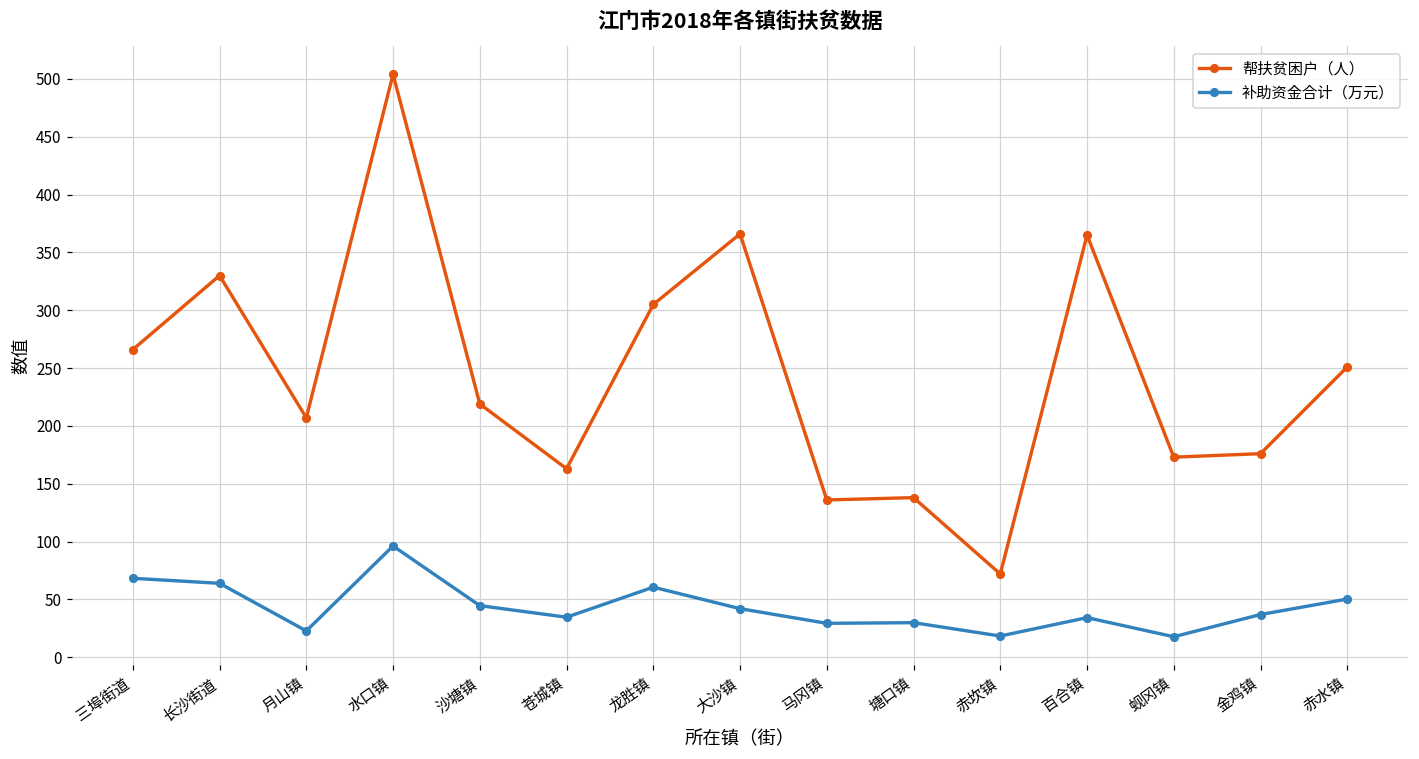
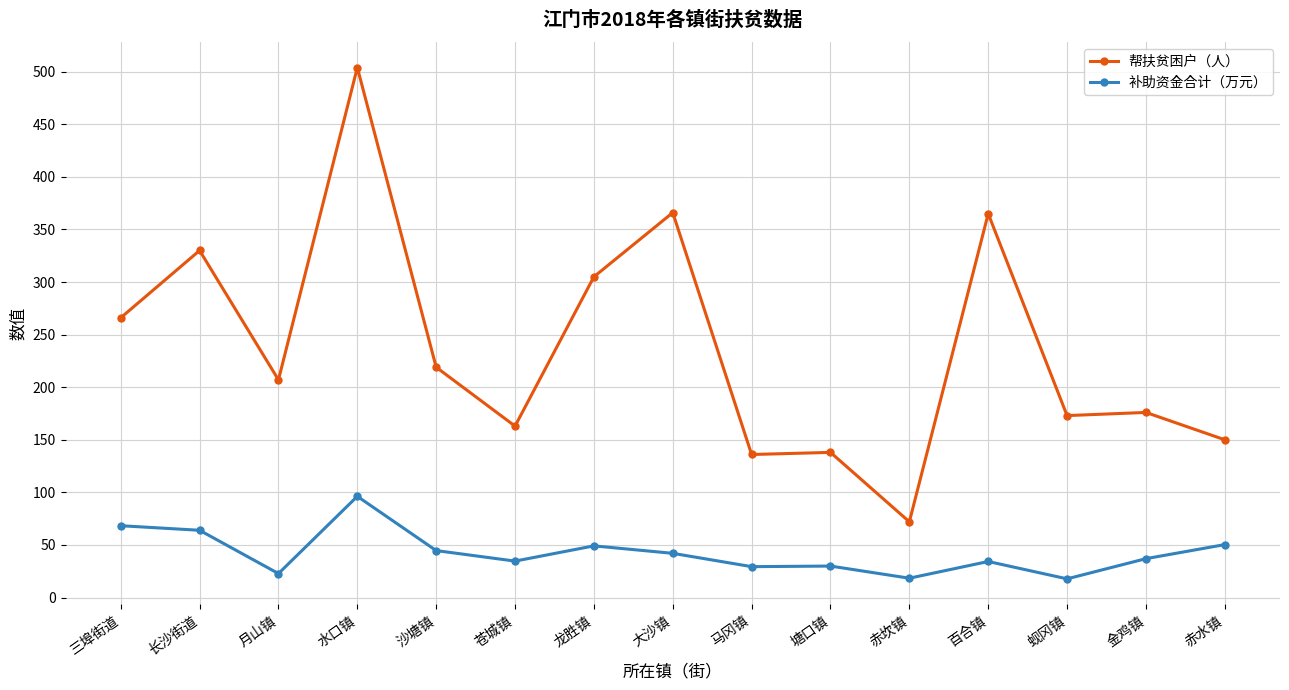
  {
    "帮扶贫困户（人）": {
      "三埠街道": 266,
      "长沙街道": 330,
      "月山镇": 207,
      "水口镇": 504,
      "沙塘镇": 219,
      "苍城镇": 163,
      "龙胜镇": 305,
      "大沙镇": 366,
      "马冈镇": 136,
      "塘口镇": 138,
      "赤坎镇": 72,
      "百合镇": 365,
      "蚬冈镇": 173,
      "金鸡镇": 176,
-     "赤水镇": 251
+     "赤水镇": 150
    },
    "补助资金合计（万元）": {
      "三埠街道": 68,
      "长沙街道": 64,
      "月山镇": 23,
      "水口镇": 96,
      "沙塘镇": 45,
      "苍城镇": 35,
-     "龙胜镇": 61,
+     "龙胜镇": 49,
      "大沙镇": 42,
      "马冈镇": 29,
      "塘口镇": 30,
      "赤坎镇": 18,
      "百合镇": 34,
      "蚬冈镇": 18,
      "金鸡镇": 37,
      "赤水镇": 50
    }
  }
